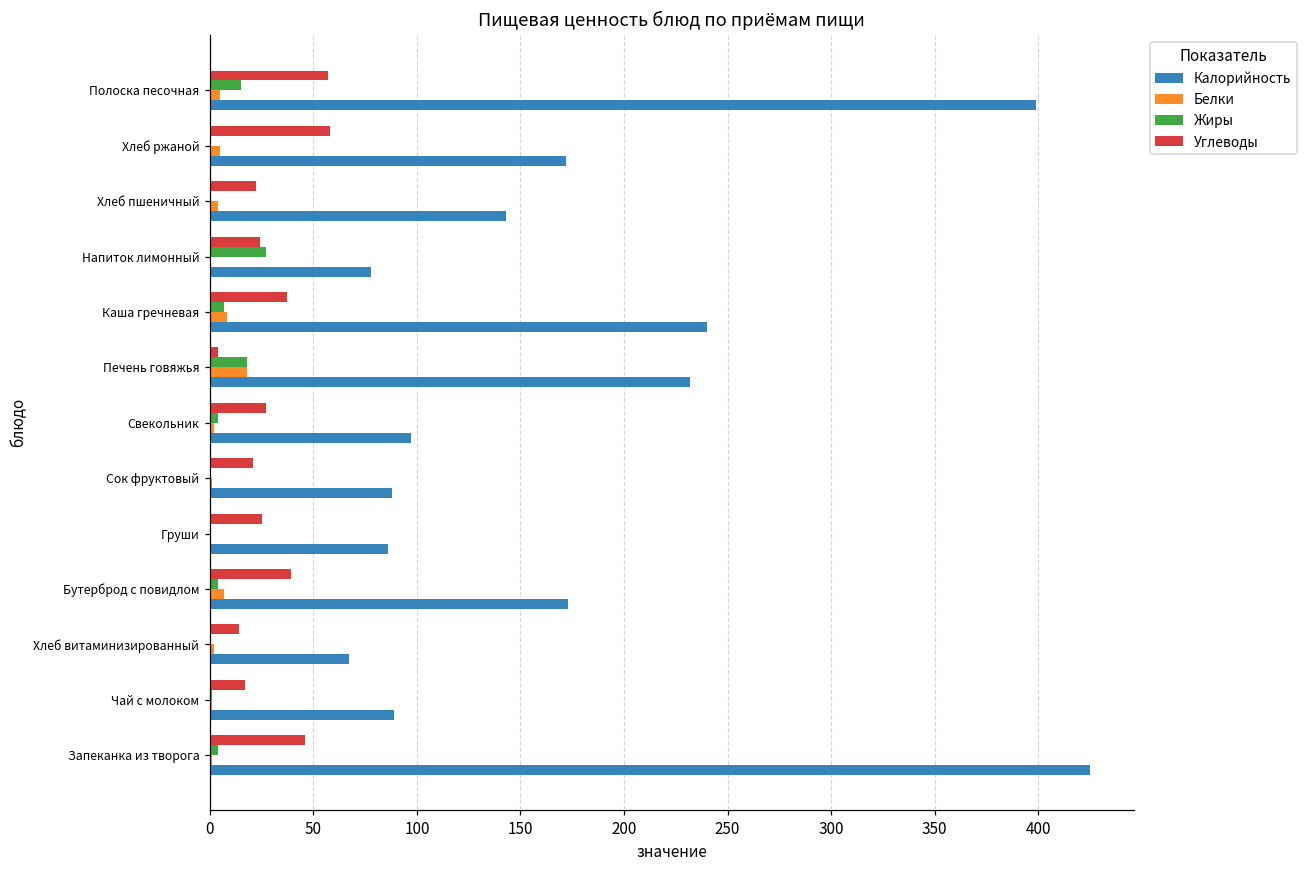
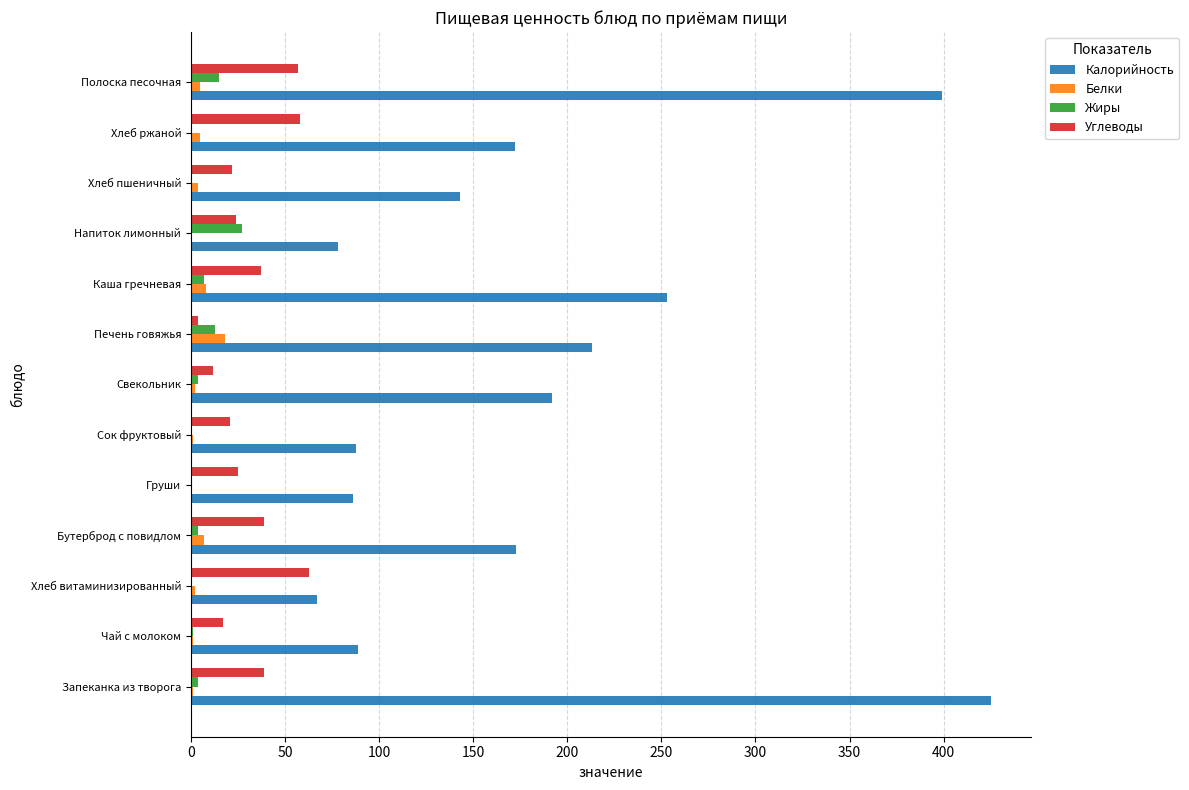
  {
    "Калорийность": {
      "Полоска песочная": 399,
      "Хлеб ржаной": 172,
      "Хлеб пшеничный": 143,
      "Напиток лимонный": 78,
-     "Каша гречневая": 240,
-     "Печень говяжья": 232,
-     "Свекольник": 97,
+     "Каша гречневая": 253,
+     "Печень говяжья": 213,
+     "Свекольник": 192,
      "Сок фруктовый": 88,
      "Груши": 86,
      "Бутерброд с повидлом": 173,
      "Хлеб витаминизированный": 67,
      "Чай с молоком": 89,
      "Запеканка из творога": 425
    },
    "Белки": {
      "Полоска песочная": 5,
      "Хлеб ржаной": 5,
      "Хлеб пшеничный": 4,
      "Напиток лимонный": 0,
      "Каша гречневая": 8,
      "Печень говяжья": 18,
      "Свекольник": 2,
      "Груши": 0,
      "Бутерброд с повидлом": 7,
      "Хлеб витаминизированный": 2
    },
    "Жиры": {
      "Полоска песочная": 15,
      "Хлеб ржаной": 0,
      "Хлеб пшеничный": 0,
      "Напиток лимонный": 27,
      "Каша гречневая": 7,
-     "Печень говяжья": 18,
+     "Печень говяжья": 13,
      "Свекольник": 4,
      "Сок фруктовый": 0,
      "Груши": 0,
      "Бутерброд с повидлом": 4,
      "Хлеб витаминизированный": 0,
      "Запеканка из творога": 4
    },
    "Углеводы": {
      "Полоска песочная": 57,
      "Хлеб ржаной": 58,
      "Хлеб пшеничный": 22,
      "Напиток лимонный": 24,
      "Каша гречневая": 37,
      "Печень говяжья": 4,
-     "Свекольник": 27,
+     "Свекольник": 12,
      "Сок фруктовый": 21,
      "Груши": 25,
      "Бутерброд с повидлом": 39,
-     "Хлеб витаминизированный": 14,
+     "Хлеб витаминизированный": 63,
      "Чай с молоком": 17,
-     "Запеканка из творога": 46
+     "Запеканка из творога": 39
    }
  }
